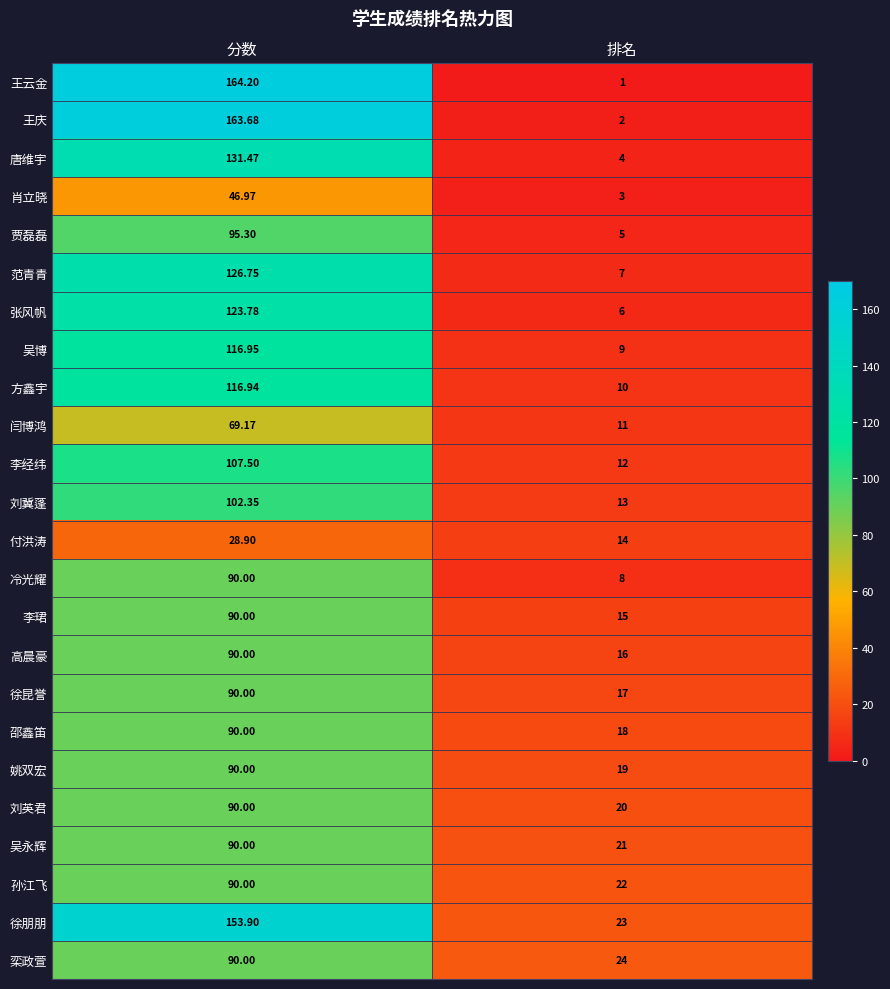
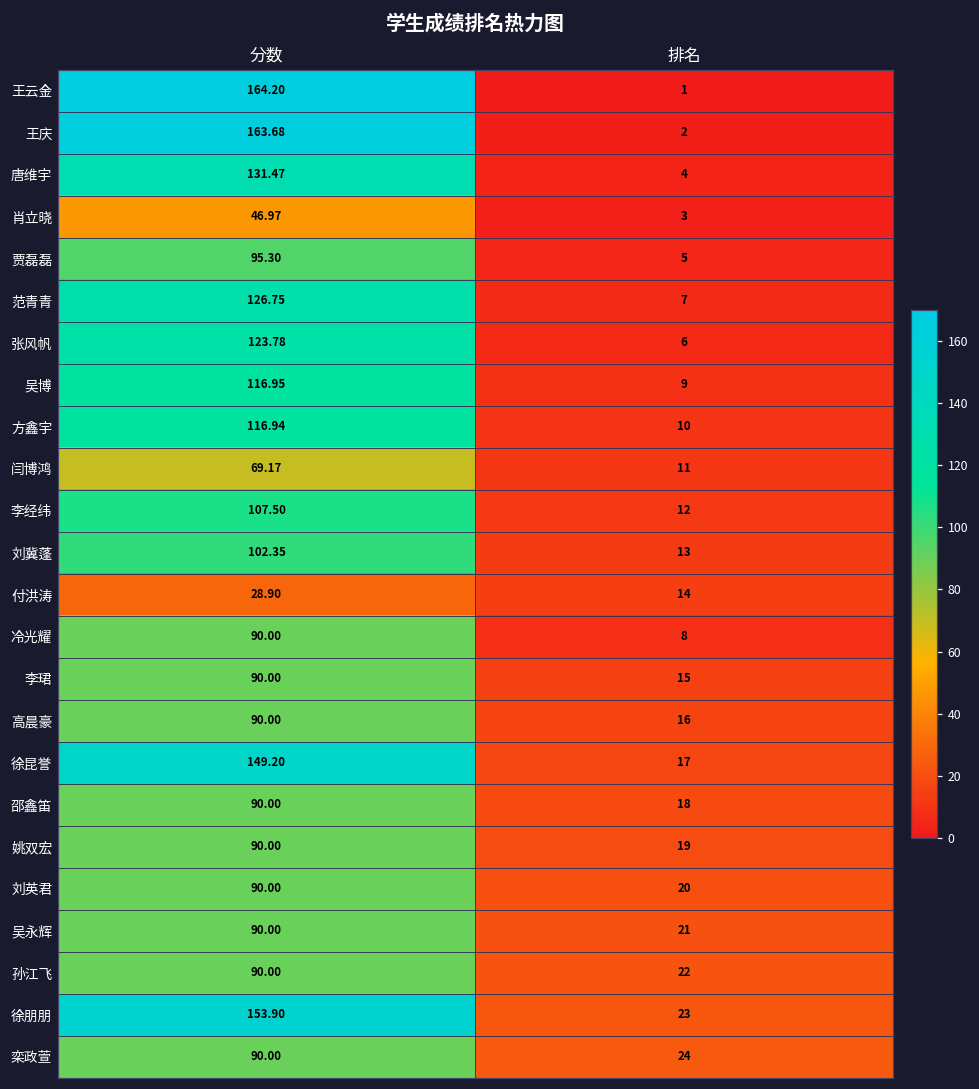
  {
    "王云金": {
      "分数": 164.20,
      "排名": 1
    },
    "王庆": {
      "分数": 163.68,
      "排名": 2
    },
    "唐维宇": {
      "分数": 131.47,
      "排名": 4
    },
    "肖立晓": {
      "分数": 46.97,
      "排名": 3
    },
    "贾磊磊": {
      "分数": 95.30,
      "排名": 5
    },
    "范青青": {
      "分数": 126.75,
      "排名": 7
    },
    "张风帆": {
      "分数": 123.78,
      "排名": 6
    },
    "吴博": {
      "分数": 116.95,
      "排名": 9
    },
    "方鑫宇": {
      "分数": 116.94,
      "排名": 10
    },
    "闫博鸿": {
      "分数": 69.17,
      "排名": 11
    },
    "李经纬": {
      "分数": 107.50,
      "排名": 12
    },
    "刘冀蓬": {
      "分数": 102.35,
      "排名": 13
    },
    "付洪涛": {
      "分数": 28.90,
      "排名": 14
    },
    "冷光耀": {
      "分数": 90.00,
      "排名": 8
    },
    "李珺": {
      "分数": 90.00,
      "排名": 15
    },
    "高晨豪": {
      "分数": 90.00,
      "排名": 16
    },
    "徐昆誉": {
-     "分数": 90.00,
+     "分数": 149.20,
      "排名": 17
    },
    "邵鑫笛": {
      "分数": 90.00,
      "排名": 18
    },
    "姚双宏": {
      "分数": 90.00,
      "排名": 19
    },
    "刘英君": {
      "分数": 90.00,
      "排名": 20
    },
    "吴永辉": {
      "分数": 90.00,
      "排名": 21
    },
    "孙江飞": {
      "分数": 90.00,
      "排名": 22
    },
    "徐朋朋": {
      "分数": 153.90,
      "排名": 23
    },
    "栾政萱": {
      "分数": 90.00,
      "排名": 24
    }
  }
